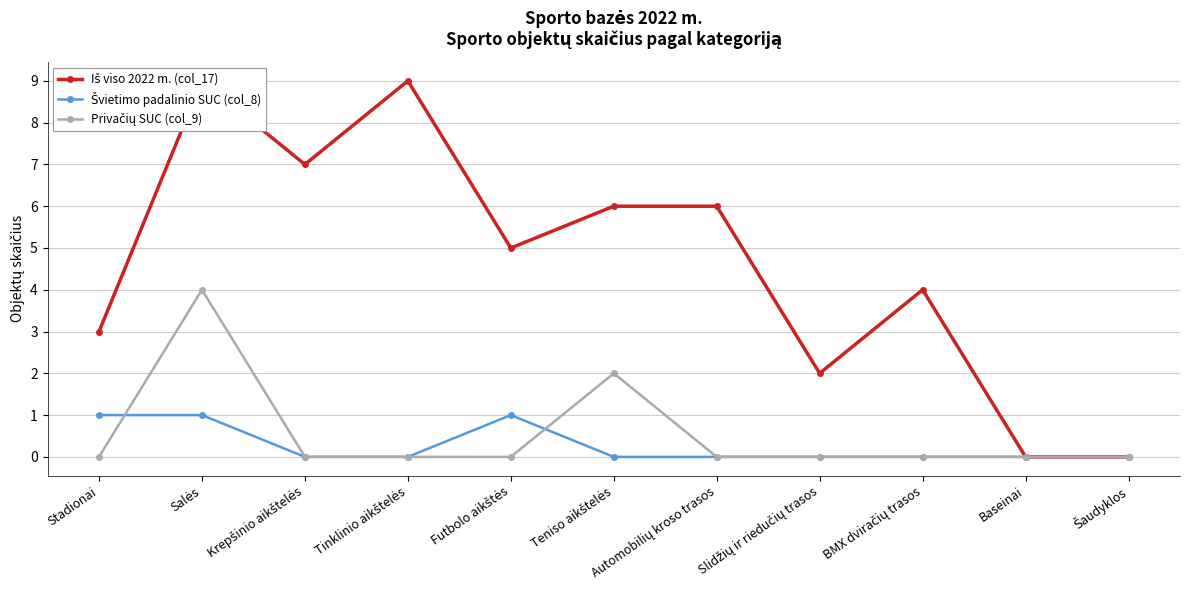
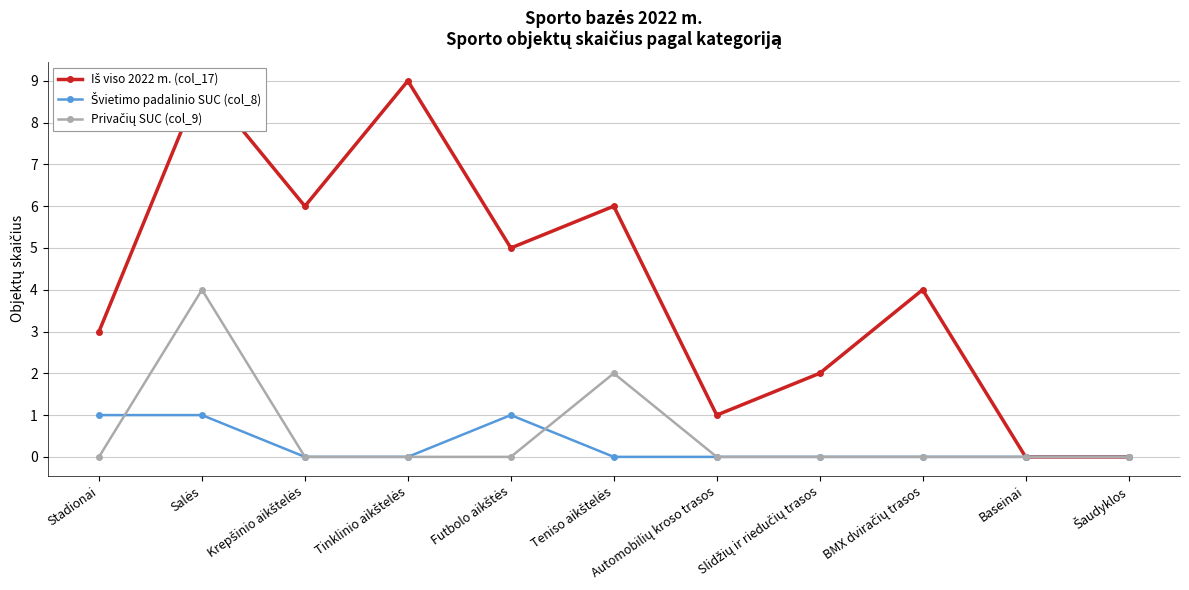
  {
    "Iš viso 2022 m. (col_17)": {
      "Stadionai": 3,
-     "Krepšinio aikštelės": 7,
+     "Krepšinio aikštelės": 6,
      "Tinklinio aikštelės": 9,
      "Futbolo aikštės": 5,
      "Teniso aikštelės": 6,
-     "Automobilių kroso trasos": 6,
+     "Automobilių kroso trasos": 1,
      "Slidžių ir riedučių trasos": 2,
      "BMX dviračių trasos": 4
    },
    "Švietimo padalinio SUC (col_8)": {
      "Stadionai": 1,
      "Salės": 1,
      "Futbolo aikštės": 1,
      "Teniso aikštelės": 0
    },
    "Privačių SUC (col_9)": {
      "Stadionai": 0,
      "Salės": 4,
      "Futbolo aikštės": 0,
      "Teniso aikštelės": 2
    }
  }
